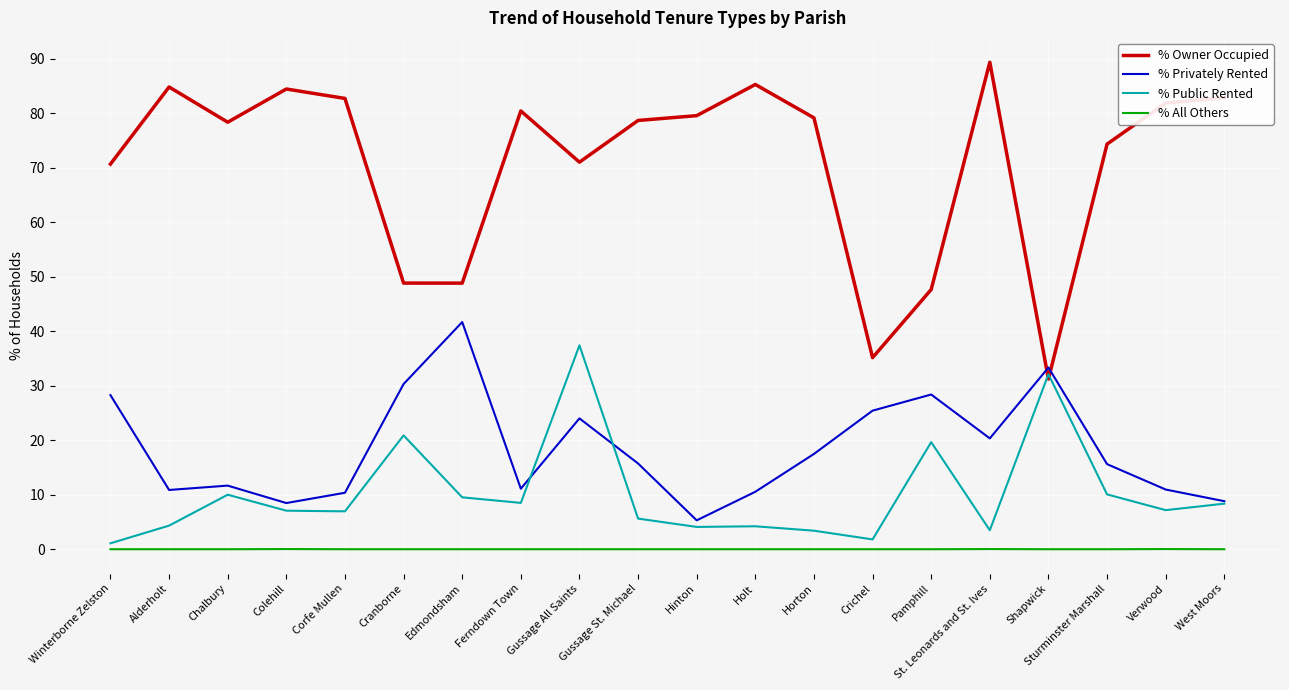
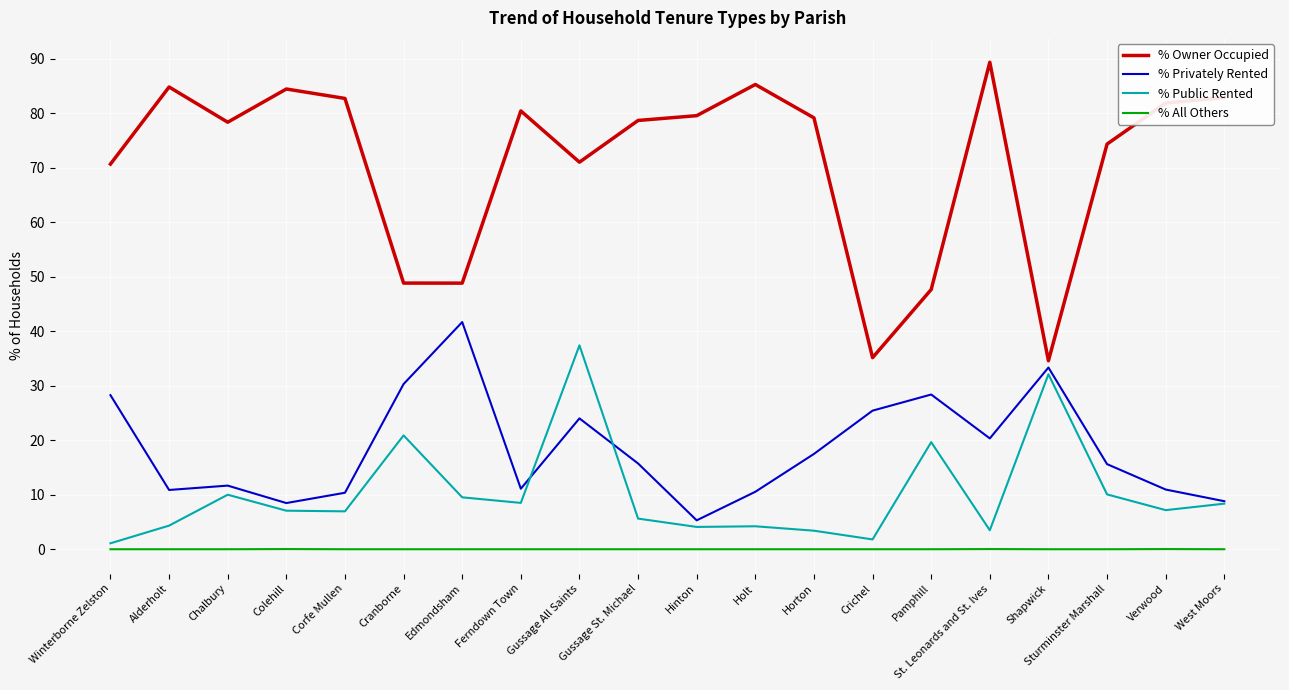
  {
    "% Owner Occupied": {
      "Winterborne Zelston": 71,
      "Alderholt": 85,
      "Chalbury": 78,
      "Colehill": 84,
      "Corfe Mullen": 83,
      "Cranborne": 49,
      "Edmondsham": 49,
      "Ferndown Town": 80,
      "Gussage All Saints": 71,
      "Gussage St. Michael": 79,
      "Hinton": 80,
      "Holt": 85,
      "Horton": 79,
      "Crichel": 35,
      "Pamphill": 48,
      "St. Leonards and St. Ives": 89,
-     "Shapwick": 31,
+     "Shapwick": 35,
      "Sturminster Marshall": 74
    },
    "% Privately Rented": {
      "Winterborne Zelston": 28,
      "Alderholt": 11,
      "Chalbury": 12,
      "Colehill": 8,
      "Corfe Mullen": 10,
      "Cranborne": 30,
      "Edmondsham": 42,
      "Ferndown Town": 11,
      "Gussage All Saints": 24,
      "Gussage St. Michael": 16,
      "Hinton": 5,
      "Holt": 11,
      "Horton": 17,
      "Crichel": 25,
      "Pamphill": 28,
      "St. Leonards and St. Ives": 20,
      "Shapwick": 33,
      "Sturminster Marshall": 16,
      "Verwood": 11
    },
    "% Public Rented": {
      "Winterborne Zelston": 1,
      "Alderholt": 4,
      "Chalbury": 10,
      "Colehill": 7,
      "Corfe Mullen": 7,
      "Cranborne": 21,
      "Edmondsham": 10,
      "Ferndown Town": 9,
      "Gussage All Saints": 37,
      "Gussage St. Michael": 6,
      "Hinton": 4,
      "Holt": 4,
      "Horton": 3,
      "Crichel": 2,
      "Pamphill": 20,
      "St. Leonards and St. Ives": 3,
      "Shapwick": 32,
      "Sturminster Marshall": 10,
      "Verwood": 7
    },
    "% All Others": {
      "Winterborne Zelston": 0,
      "Alderholt": 0,
      "Chalbury": 0,
      "Colehill": 0,
      "Corfe Mullen": 0,
      "Cranborne": 0,
      "Edmondsham": 0,
      "Ferndown Town": 0,
      "Gussage All Saints": 0,
      "Gussage St. Michael": 0,
      "Hinton": 0,
      "Holt": 0,
      "Horton": 0,
      "Crichel": 0,
      "Pamphill": 0,
      "St. Leonards and St. Ives": 0,
      "Shapwick": 0,
      "Sturminster Marshall": 0,
      "Verwood": 0,
      "West Moors": 0
    }
  }
